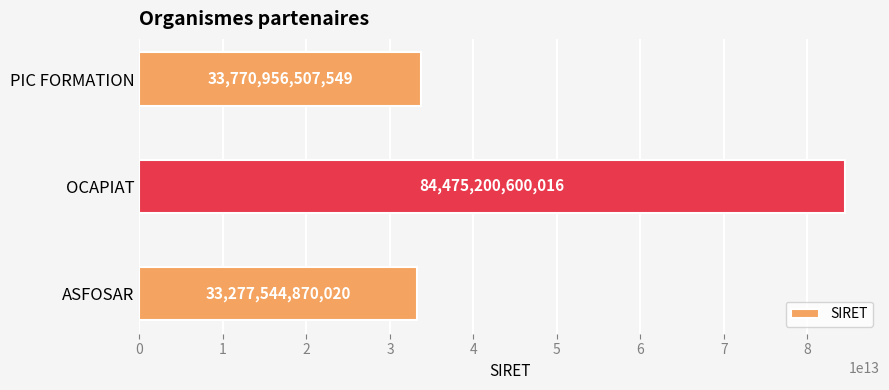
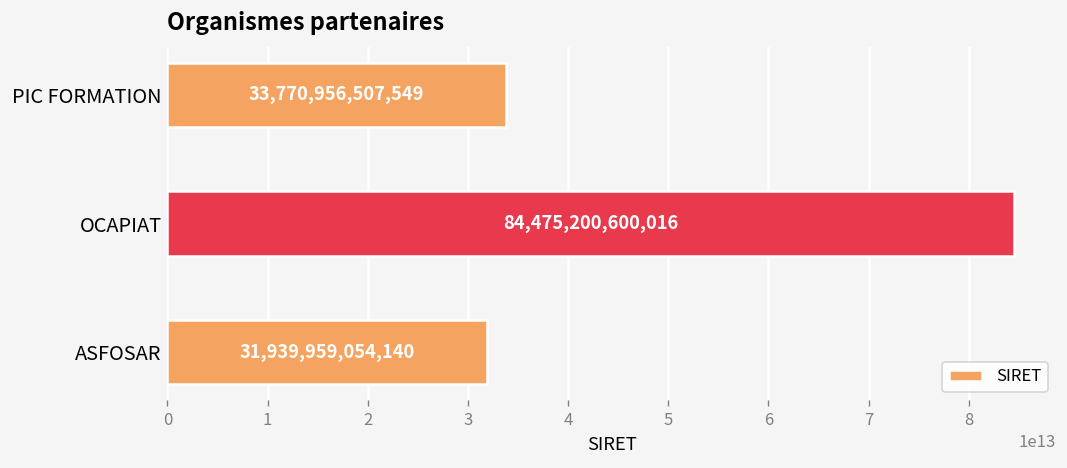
  {
    "PIC FORMATION": "33,770,956,507,549",
    "OCAPIAT": "84,475,200,600,016",
-   "ASFOSAR": "33,277,544,870,020"
+   "ASFOSAR": "31,939,959,054,140"
  }
